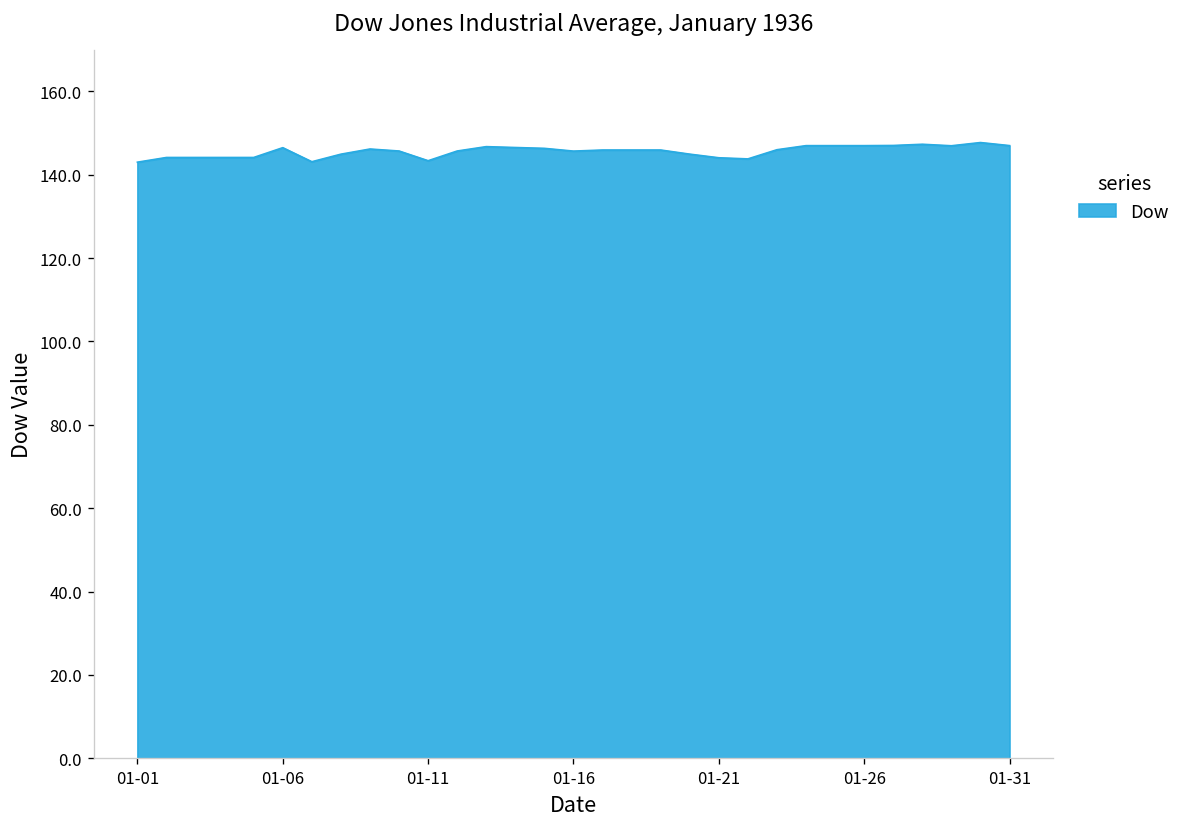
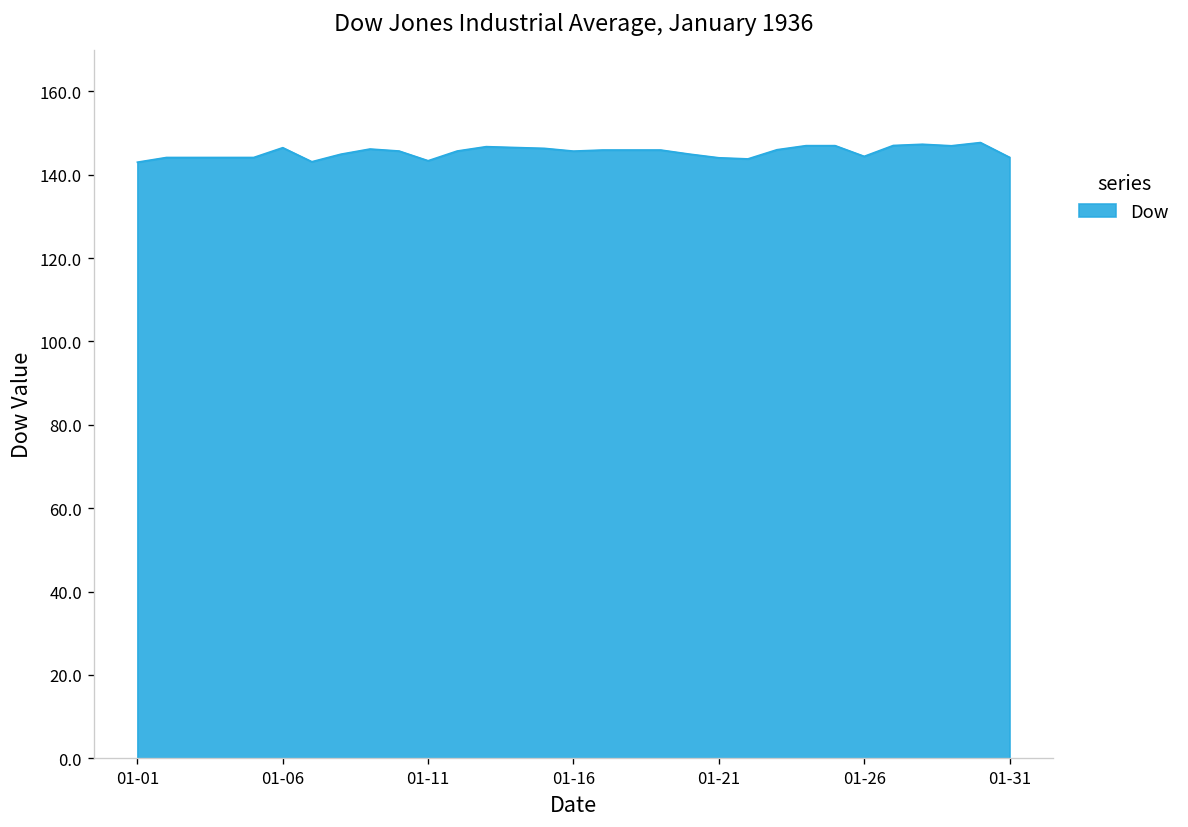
  {
    "01-01": 143,
    "01-06": 146,
    "01-11": 143,
    "01-16": 146,
    "01-21": 144,
-   "01-26": 147,
-   "01-31": 147
+   "01-26": 144,
+   "01-31": 144
  }
